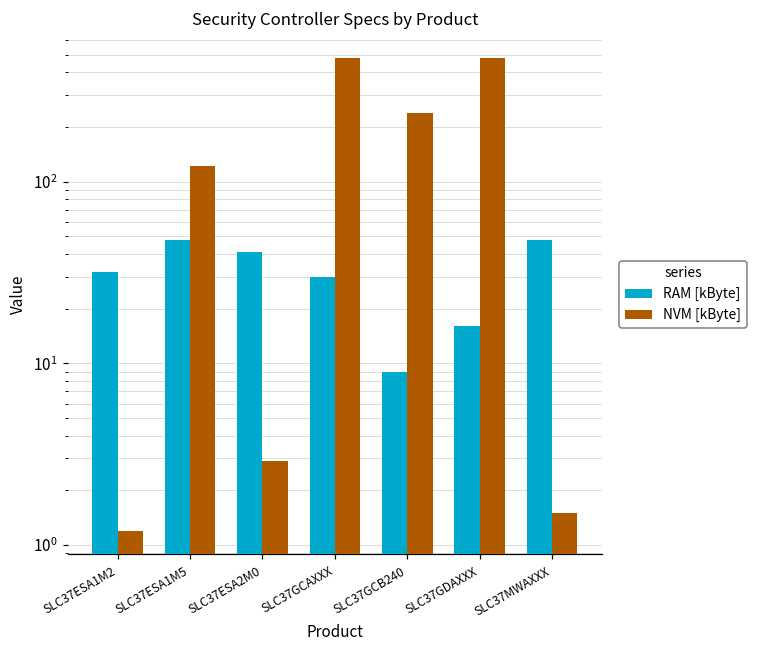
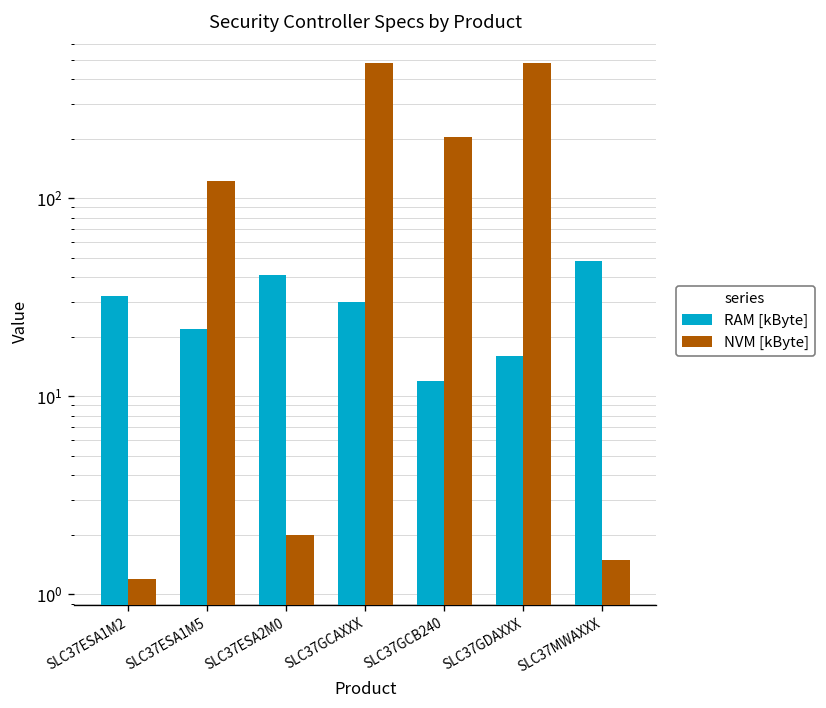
  {
    "RAM [kByte]": {
      "SLC37ESA1M2": 32,
-     "SLC37ESA1M5": 48,
+     "SLC37ESA1M5": 22,
      "SLC37ESA2M0": 41,
      "SLC37GCAXXX": 30,
-     "SLC37GCB240": 9,
+     "SLC37GCB240": 12,
      "SLC37GDAXXX": 16,
      "SLC37MWAXXX": 48
    },
    "NVM [kByte]": {
      "SLC37ESA1M2": 1.2,
      "SLC37ESA1M5": 120,
-     "SLC37ESA2M0": 2.9,
+     "SLC37ESA2M0": 2.0,
      "SLC37GCAXXX": 480,
-     "SLC37GCB240": 240,
+     "SLC37GCB240": 200,
      "SLC37GDAXXX": 480,
      "SLC37MWAXXX": 1.5
    }
  }
